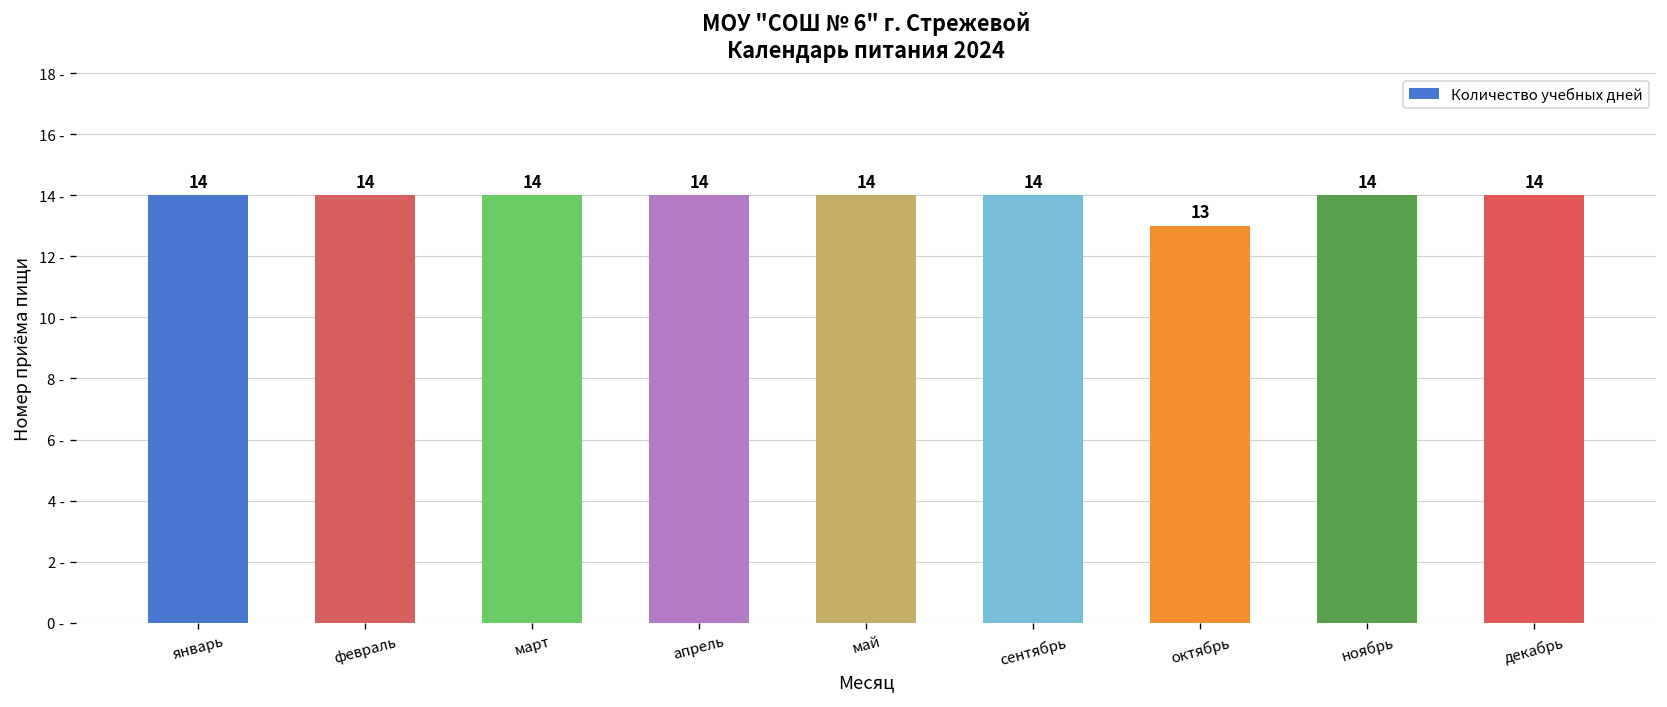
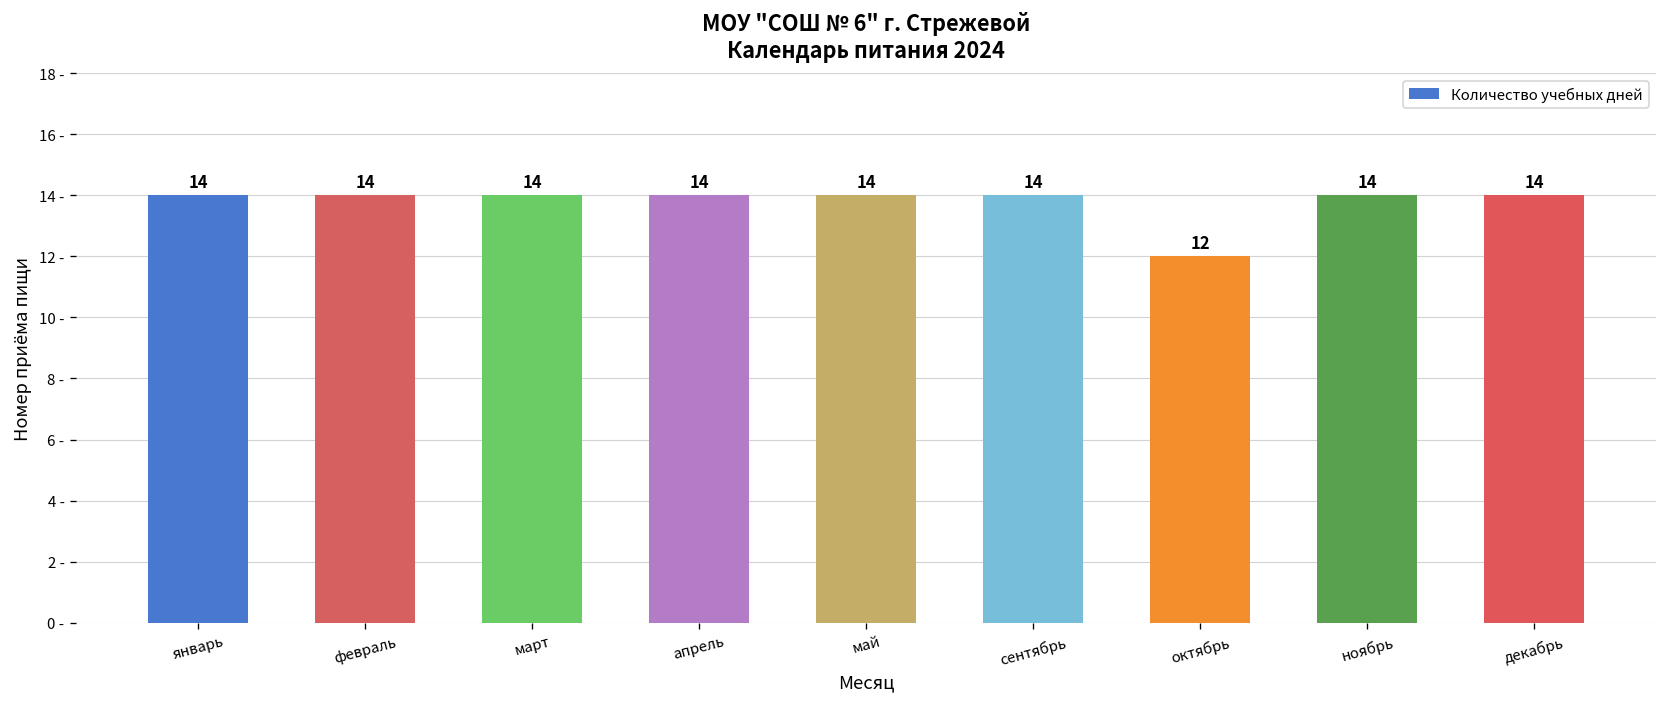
  {
    "январь": 14,
    "февраль": 14,
    "март": 14,
    "апрель": 14,
    "май": 14,
    "сентябрь": 14,
-   "октябрь": 13,
+   "октябрь": 12,
    "ноябрь": 14,
    "декабрь": 14
  }
